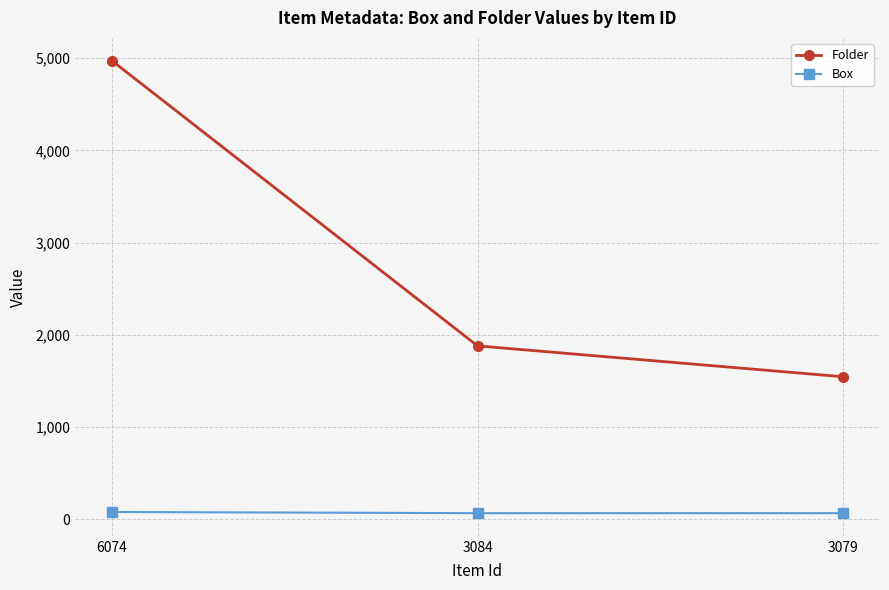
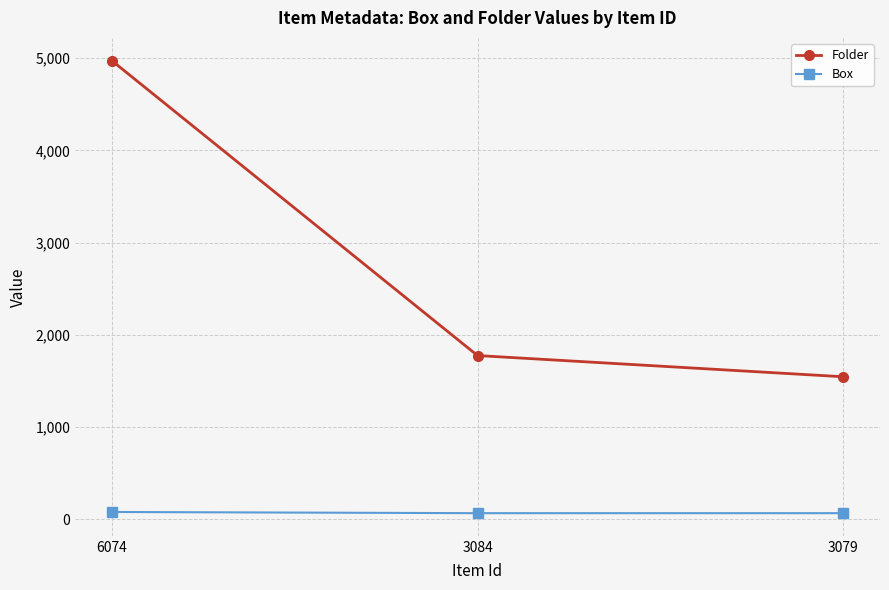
  {
    "Folder": {
      "6074": "5,000",
-     "3084": "1,900",
+     "3084": "1,800",
      "3079": "1,500"
    },
    "Box": {
      "6074": "100",
      "3084": "100",
      "3079": "100"
    }
  }
